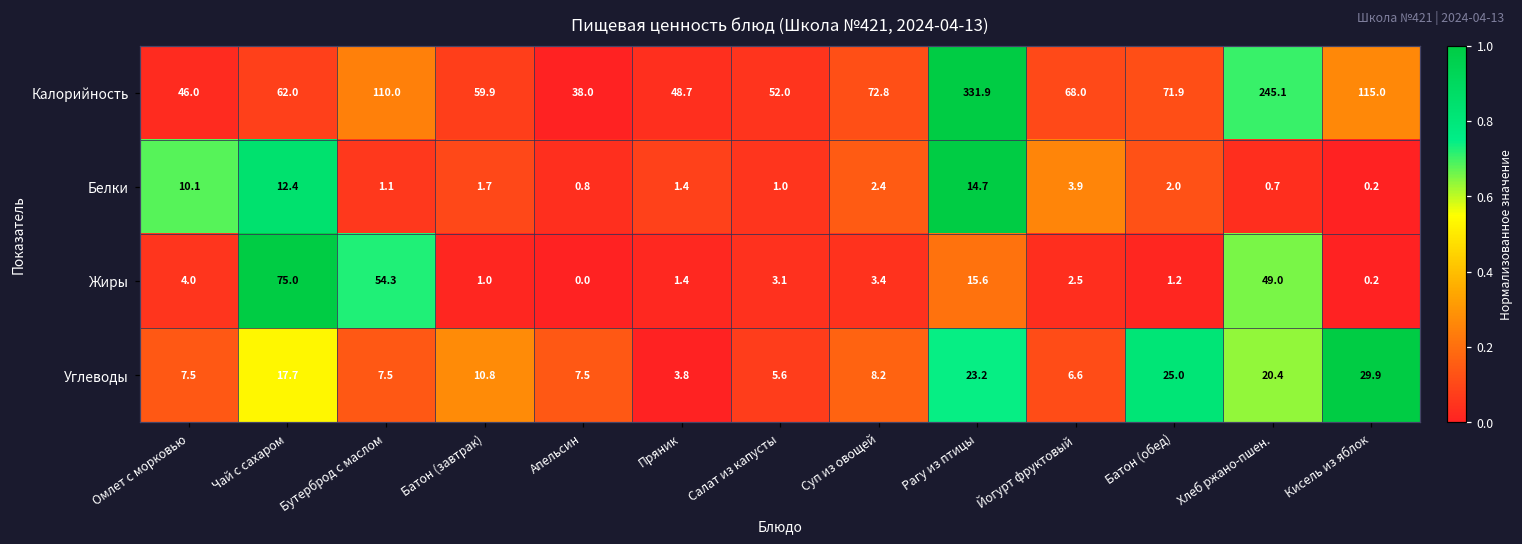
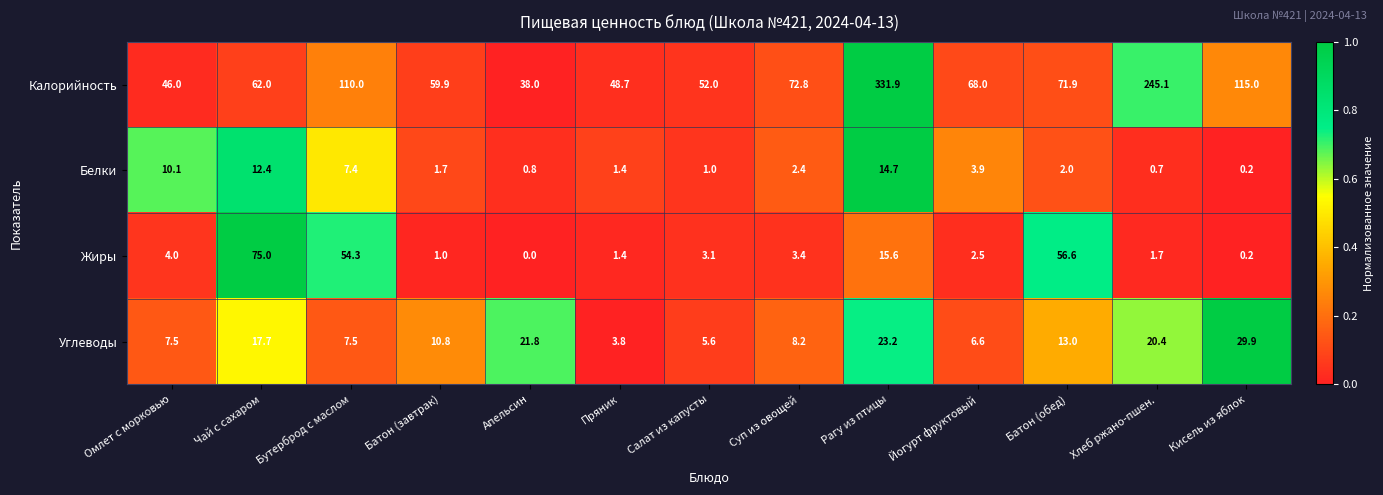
  {
    "Калорийность": {
      "Омлет с морковью": 46.0,
      "Чай с сахаром": 62.0,
      "Бутерброд с маслом": 110.0,
      "Батон (завтрак)": 59.9,
      "Апельсин": 38.0,
      "Пряник": 48.7,
      "Салат из капусты": 52.0,
      "Суп из овощей": 72.8,
      "Рагу из птицы": 331.9,
      "Йогурт фруктовый": 68.0,
      "Батон (обед)": 71.9,
      "Хлеб ржано-пшен.": 245.1,
      "Кисель из яблок": 115.0
    },
    "Белки": {
      "Омлет с морковью": 10.1,
      "Чай с сахаром": 12.4,
-     "Бутерброд с маслом": 1.1,
+     "Бутерброд с маслом": 7.4,
      "Батон (завтрак)": 1.7,
      "Апельсин": 0.8,
      "Пряник": 1.4,
      "Салат из капусты": 1.0,
      "Суп из овощей": 2.4,
      "Рагу из птицы": 14.7,
      "Йогурт фруктовый": 3.9,
      "Батон (обед)": 2.0,
      "Хлеб ржано-пшен.": 0.7,
      "Кисель из яблок": 0.2
    },
    "Жиры": {
      "Омлет с морковью": 4.0,
      "Чай с сахаром": 75.0,
      "Бутерброд с маслом": 54.3,
      "Батон (завтрак)": 1.0,
      "Апельсин": 0.0,
      "Пряник": 1.4,
      "Салат из капусты": 3.1,
      "Суп из овощей": 3.4,
      "Рагу из птицы": 15.6,
      "Йогурт фруктовый": 2.5,
-     "Батон (обед)": 1.2,
-     "Хлеб ржано-пшен.": 49.0,
+     "Батон (обед)": 56.6,
+     "Хлеб ржано-пшен.": 1.7,
      "Кисель из яблок": 0.2
    },
    "Углеводы": {
      "Омлет с морковью": 7.5,
      "Чай с сахаром": 17.7,
      "Бутерброд с маслом": 7.5,
      "Батон (завтрак)": 10.8,
-     "Апельсин": 7.5,
+     "Апельсин": 21.8,
      "Пряник": 3.8,
      "Салат из капусты": 5.6,
      "Суп из овощей": 8.2,
      "Рагу из птицы": 23.2,
      "Йогурт фруктовый": 6.6,
-     "Батон (обед)": 25.0,
+     "Батон (обед)": 13.0,
      "Хлеб ржано-пшен.": 20.4,
      "Кисель из яблок": 29.9
    }
  }
